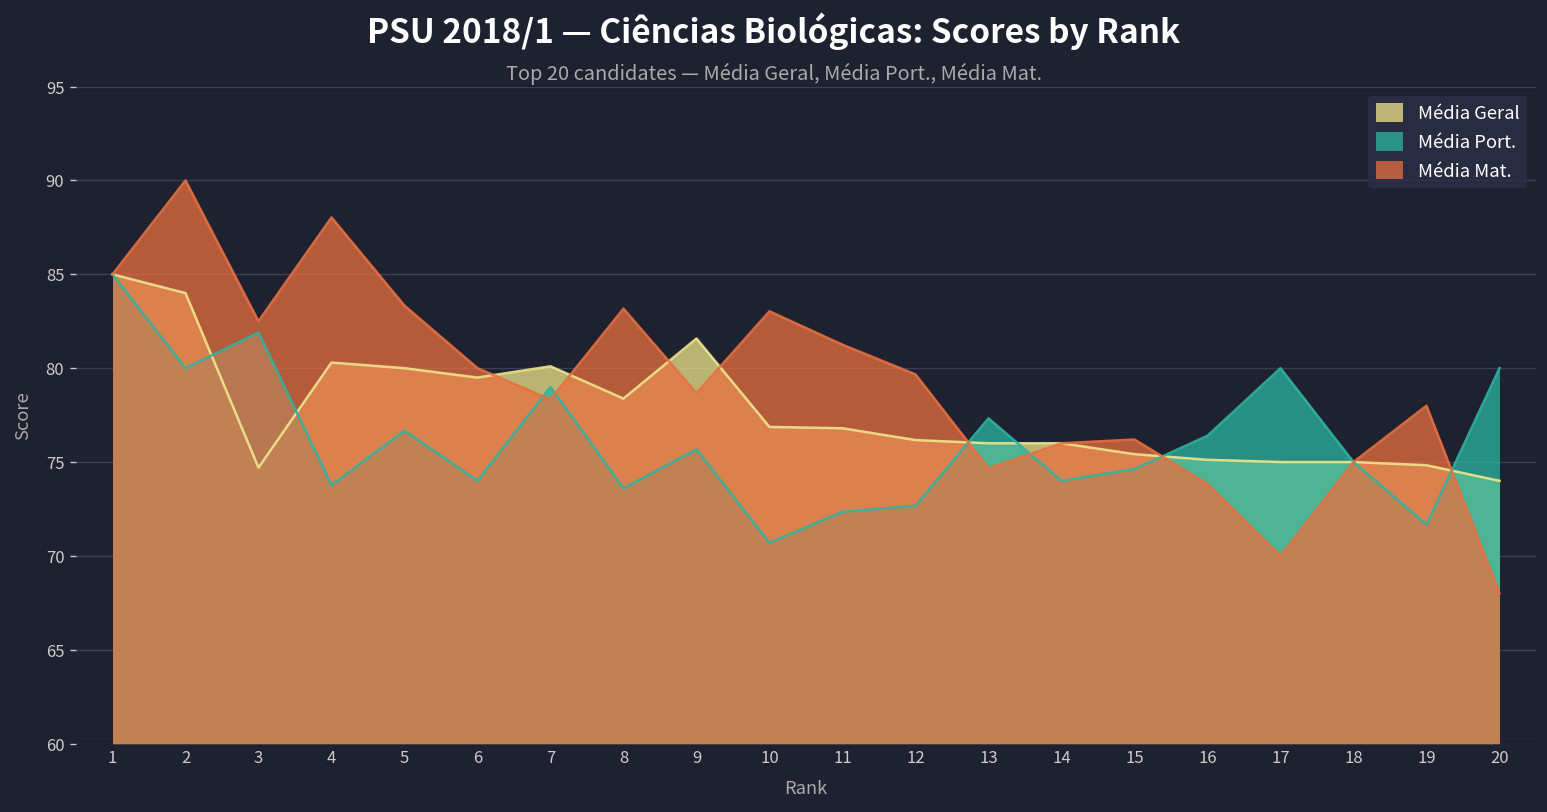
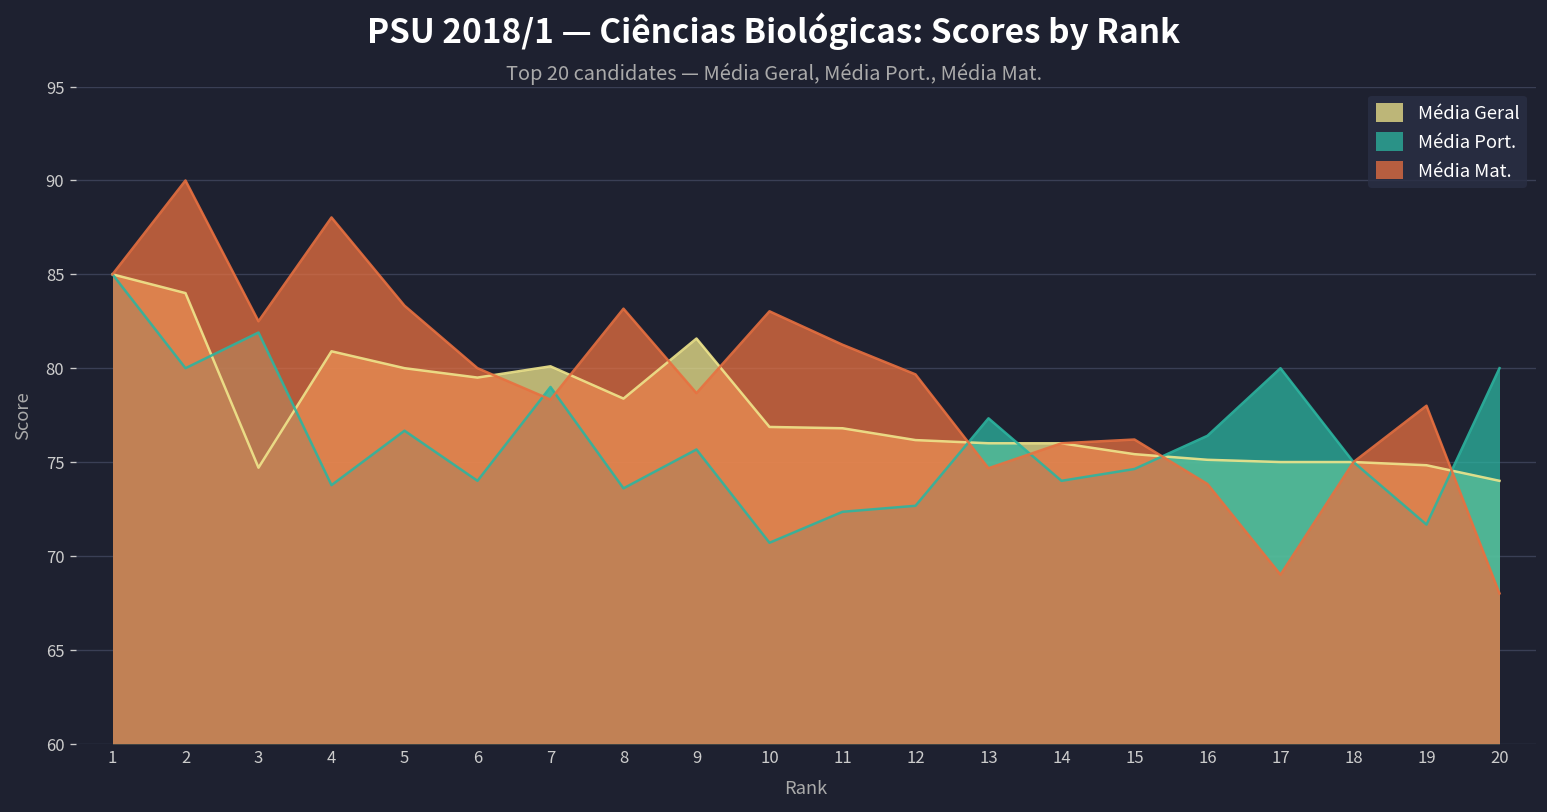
  {
    "Média Geral": {
      "2": 84.0,
      "3": 74.7,
-     "4": 80.3,
+     "4": 80.9,
      "5": 80.0,
      "6": 79.5,
      "7": 80.1,
      "8": 78.4,
      "9": 81.6,
      "10": 76.9,
      "11": 76.8,
      "12": 76.2,
      "13": 76.0,
      "15": 75.4,
      "16": 75.1,
      "17": 75.0,
      "19": 74.8,
      "20": 74.0
    },
    "Média Port.": {
      "2": 80.0,
      "3": 81.9,
      "4": 73.8,
      "5": 76.7,
      "6": 74.0,
      "7": 79.0,
      "8": 73.6,
      "9": 75.7,
      "10": 70.7,
      "11": 72.4,
      "12": 72.7,
      "13": 77.3,
      "14": 74.0,
      "15": 74.6,
      "16": 76.4,
      "17": 80.0,
      "19": 71.7,
      "20": 80.0
    },
    "Média Mat.": {
      "2": 90,
      "3": 82.5,
      "4": 88,
      "5": 83.3,
      "6": 80,
      "7": 78.3,
      "8": 83.2,
      "9": 78.7,
      "10": 83,
      "11": 81.3,
      "12": 79.7,
      "13": 74.7,
      "15": 76.2,
      "16": 73.8,
-     "17": 70,
+     "17": 69,
      "19": 78,
      "20": 68
    }
  }
